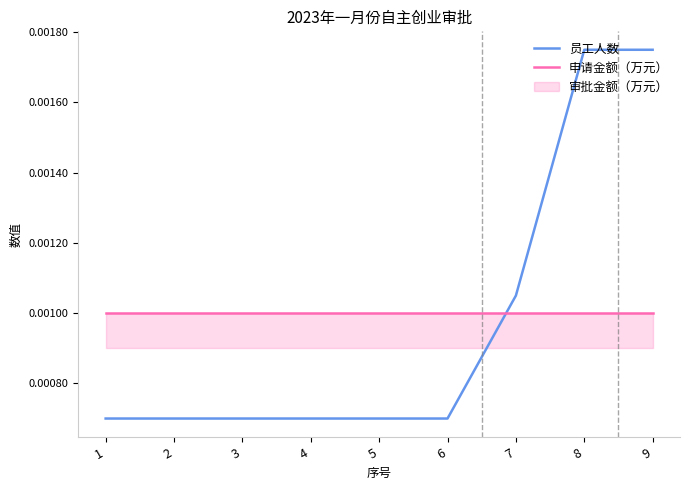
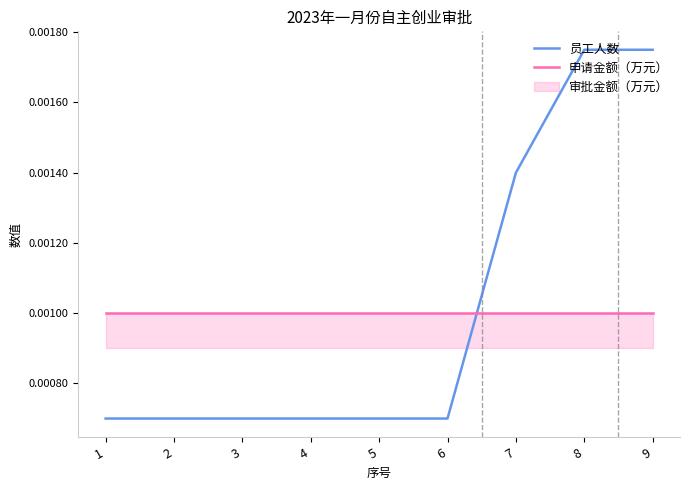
  {
    "员工人数": {
      "1": 0.00070,
      "2": 0.00070,
      "3": 0.00070,
      "4": 0.00070,
      "5": 0.00070,
      "6": 0.00070,
-     "7": 0.00105,
+     "7": 0.00140,
      "8": 0.00175,
      "9": 0.00175
    },
    "审批金额（万元）": {
      "1": 0.00100,
      "2": 0.00100,
      "3": 0.00100,
      "4": 0.00100,
      "5": 0.00100,
      "6": 0.00100,
      "7": 0.00100,
      "8": 0.00100,
      "9": 0.00100
    }
  }
